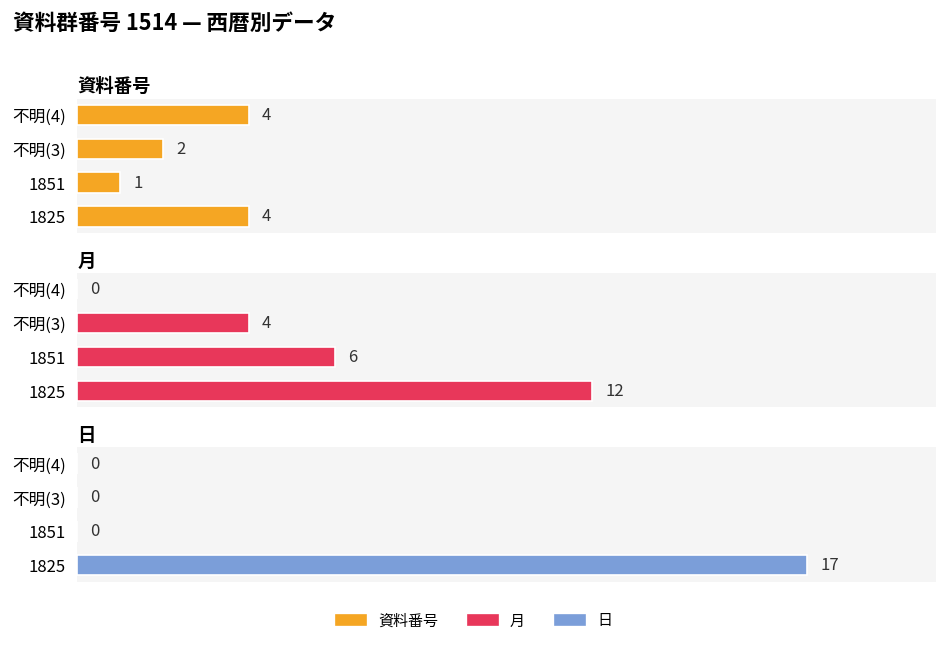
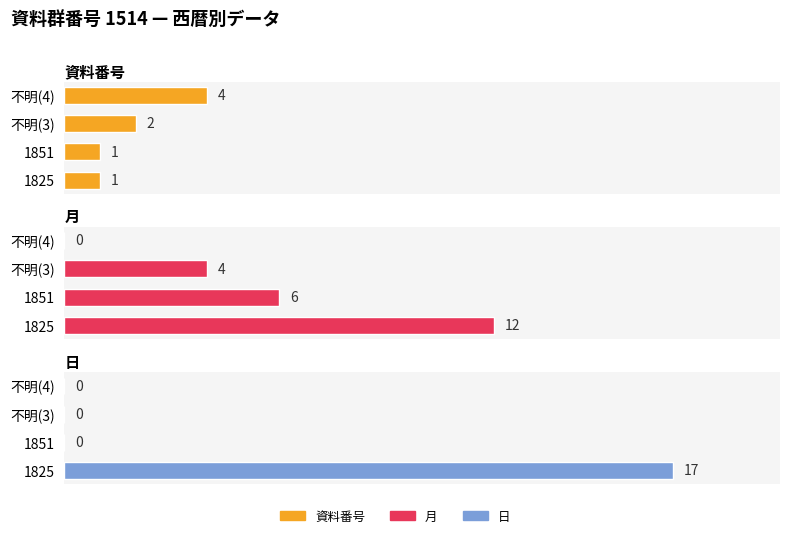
  {
    "資料番号": {
      "不明(4)": 4,
      "不明(3)": 2,
      "1851": 1,
-     "1825": 4
+     "1825": 1
    },
    "月": {
      "不明(4)": 0,
      "不明(3)": 4,
      "1851": 6,
      "1825": 12
    },
    "日": {
      "不明(4)": 0,
      "不明(3)": 0,
      "1851": 0,
      "1825": 17
    }
  }
